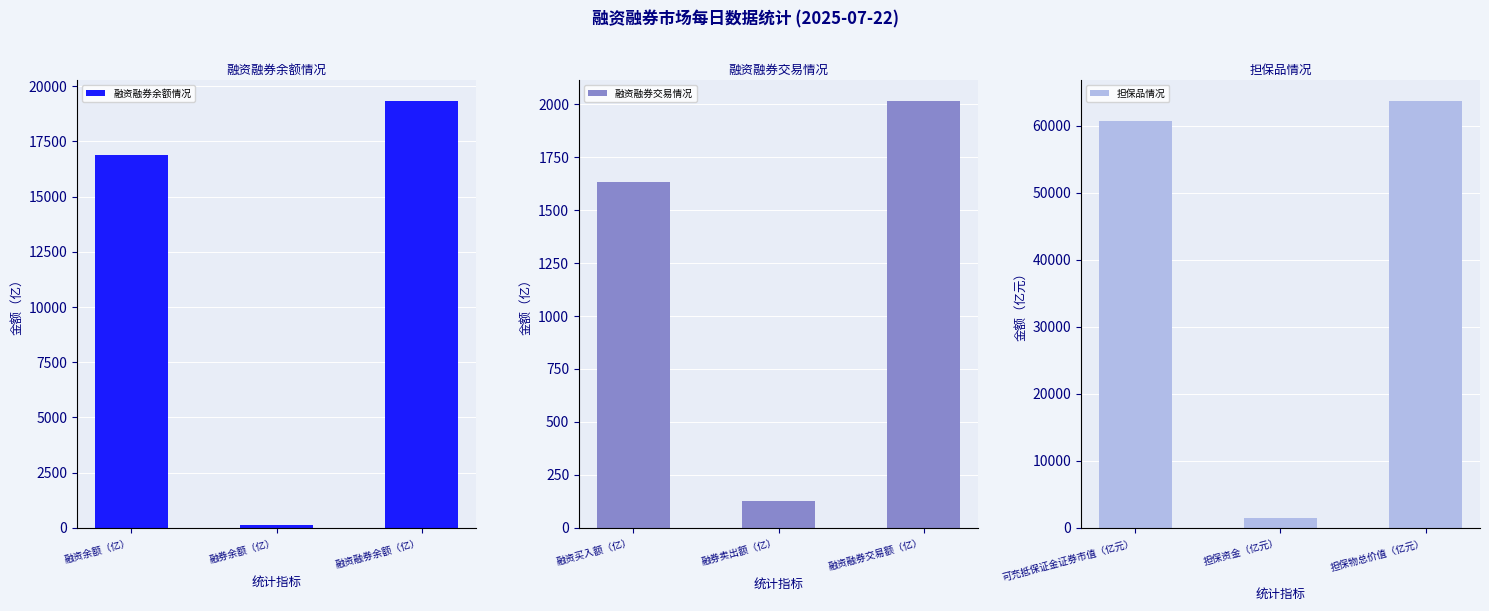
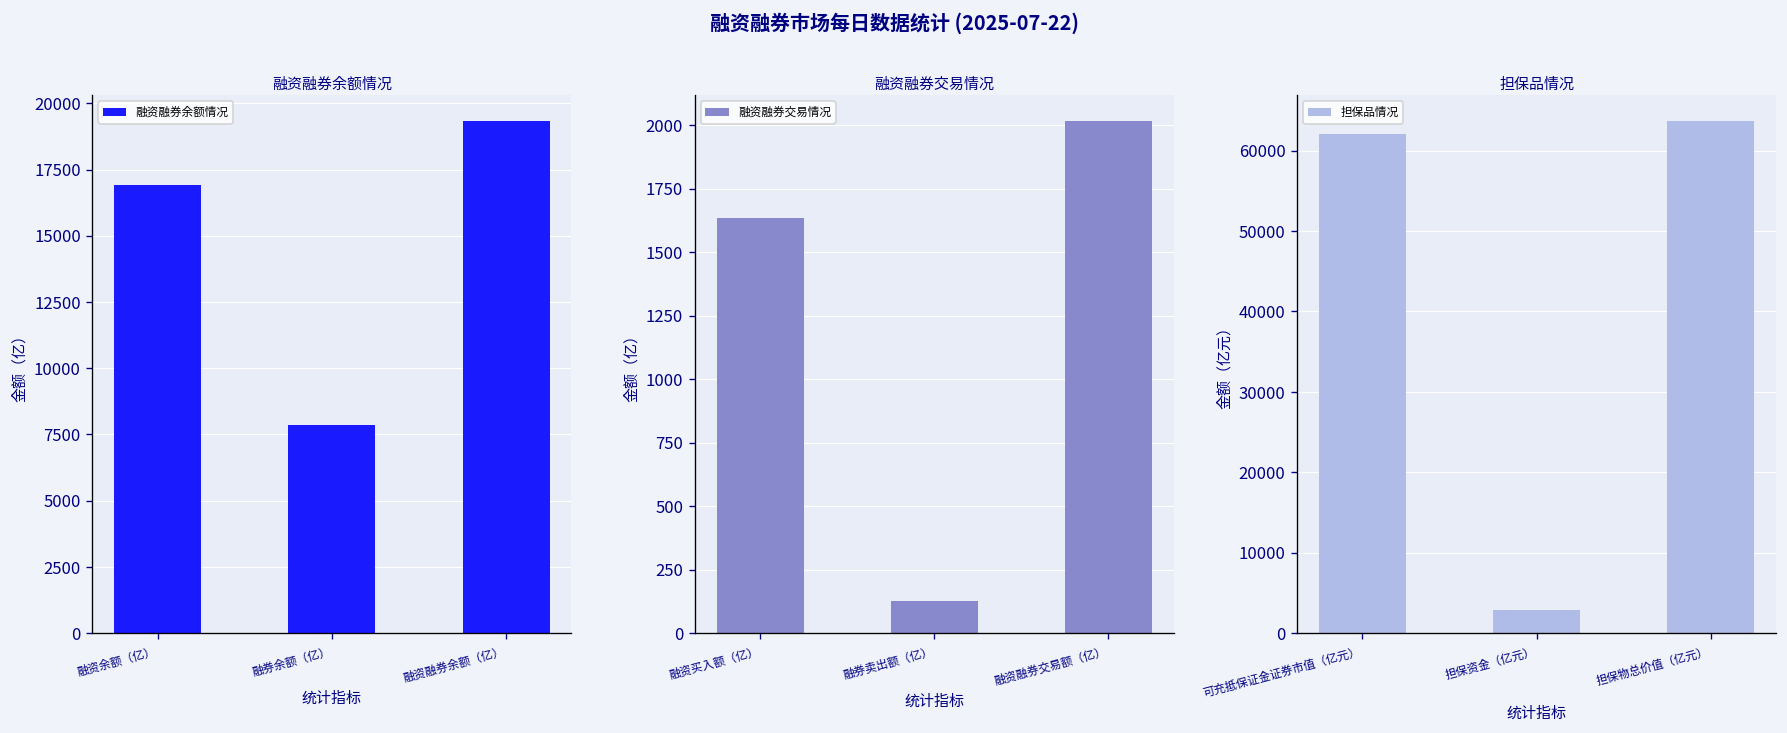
  {
    "融资融券余额情况": {
      "融资余额（亿）": 16900,
-     "融券余额（亿）": 100,
+     "融券余额（亿）": 7900,
      "融资融券余额（亿）": 19300
    },
    "融资融券交易情况": {
      "融资买入额（亿）": 1630,
      "融券卖出额（亿）": 120,
      "融资融券交易额（亿）": 2020
    },
    "担保品情况": {
-     "可充抵保证金证券市值（亿元）": 61000,
-     "担保资金（亿元）": 1000,
+     "可充抵保证金证券市值（亿元）": 62000,
+     "担保资金（亿元）": 3000,
      "担保物总价值（亿元）": 64000
    }
  }
